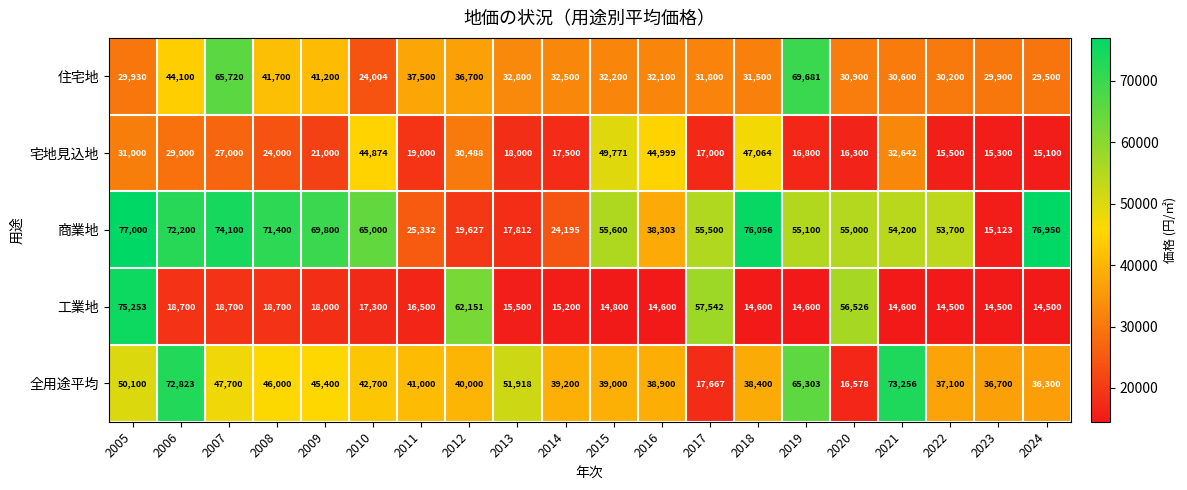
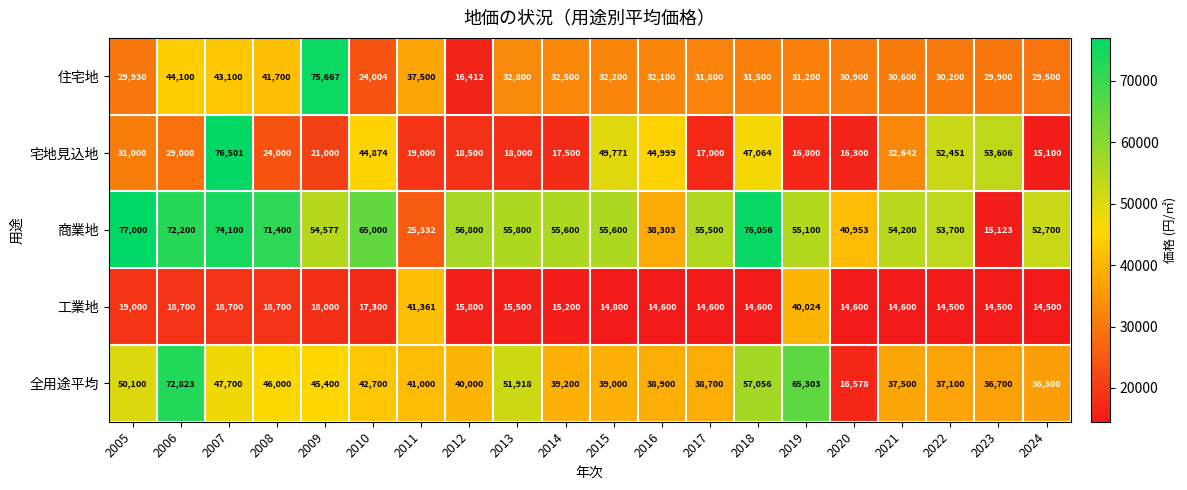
  {
    "住宅地": {
      "2005": "29,930",
      "2006": "44,100",
-     "2007": "65,720",
+     "2007": "43,100",
      "2008": "41,700",
-     "2009": "41,200",
+     "2009": "75,667",
      "2010": "24,004",
      "2011": "37,500",
-     "2012": "36,700",
+     "2012": "16,412",
      "2013": "32,800",
      "2014": "32,500",
      "2015": "32,200",
      "2016": "32,100",
      "2017": "31,800",
      "2018": "31,500",
-     "2019": "69,681",
+     "2019": "31,200",
      "2020": "30,900",
      "2021": "30,600",
      "2022": "30,200",
      "2023": "29,900",
      "2024": "29,500"
    },
    "宅地見込地": {
      "2005": "31,000",
      "2006": "29,000",
-     "2007": "27,000",
+     "2007": "76,501",
      "2008": "24,000",
      "2009": "21,000",
      "2010": "44,874",
      "2011": "19,000",
-     "2012": "30,488",
+     "2012": "18,500",
      "2013": "18,000",
      "2014": "17,500",
      "2015": "49,771",
      "2016": "44,999",
      "2017": "17,000",
      "2018": "47,064",
      "2019": "16,800",
      "2020": "16,300",
      "2021": "32,642",
-     "2022": "15,500",
-     "2023": "15,300",
+     "2022": "52,451",
+     "2023": "53,606",
      "2024": "15,100"
    },
    "商業地": {
      "2005": "77,000",
      "2006": "72,200",
      "2007": "74,100",
      "2008": "71,400",
-     "2009": "69,800",
+     "2009": "54,577",
      "2010": "65,000",
      "2011": "25,332",
-     "2012": "19,627",
-     "2013": "17,812",
-     "2014": "24,195",
+     "2012": "56,800",
+     "2013": "55,800",
+     "2014": "55,600",
      "2015": "55,600",
      "2016": "38,303",
      "2017": "55,500",
      "2018": "76,056",
      "2019": "55,100",
-     "2020": "55,000",
+     "2020": "40,953",
      "2021": "54,200",
      "2022": "53,700",
      "2023": "15,123",
-     "2024": "76,950"
+     "2024": "52,700"
    },
    "工業地": {
-     "2005": "75,253",
+     "2005": "19,000",
      "2006": "18,700",
      "2007": "18,700",
      "2008": "18,700",
      "2009": "18,000",
      "2010": "17,300",
-     "2011": "16,500",
-     "2012": "62,151",
+     "2011": "41,361",
+     "2012": "15,800",
      "2013": "15,500",
      "2014": "15,200",
      "2015": "14,800",
      "2016": "14,600",
-     "2017": "57,542",
+     "2017": "14,600",
      "2018": "14,600",
-     "2019": "14,600",
-     "2020": "56,526",
+     "2019": "40,024",
+     "2020": "14,600",
      "2021": "14,600",
      "2022": "14,500",
      "2023": "14,500",
      "2024": "14,500"
    },
    "全用途平均": {
      "2005": "50,100",
      "2006": "72,823",
      "2007": "47,700",
      "2008": "46,000",
      "2009": "45,400",
      "2010": "42,700",
      "2011": "41,000",
      "2012": "40,000",
      "2013": "51,918",
      "2014": "39,200",
      "2015": "39,000",
      "2016": "38,900",
-     "2017": "17,667",
-     "2018": "38,400",
+     "2017": "38,700",
+     "2018": "57,056",
      "2019": "65,303",
      "2020": "16,578",
-     "2021": "73,256",
+     "2021": "37,500",
      "2022": "37,100",
      "2023": "36,700",
      "2024": "36,300"
    }
  }
